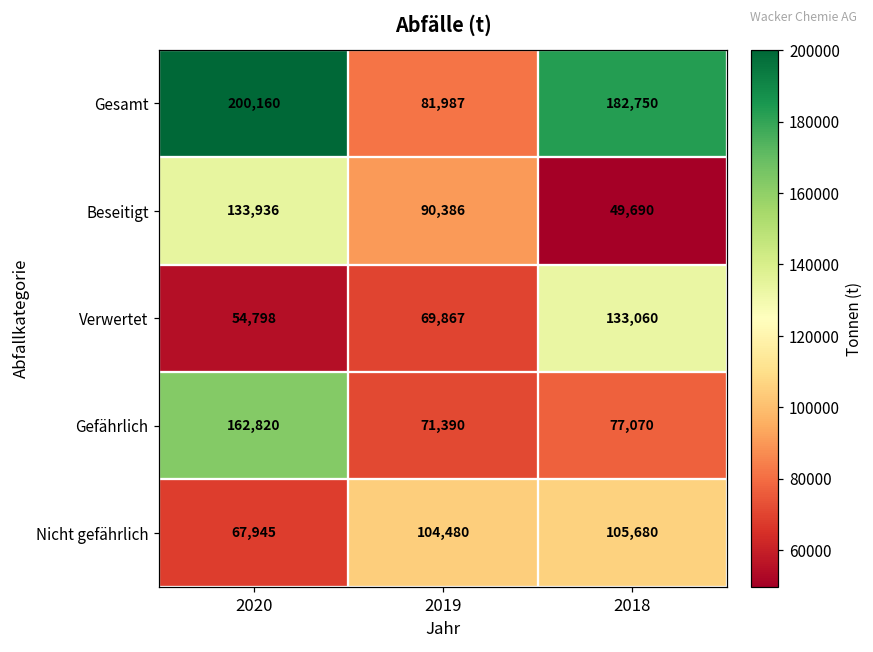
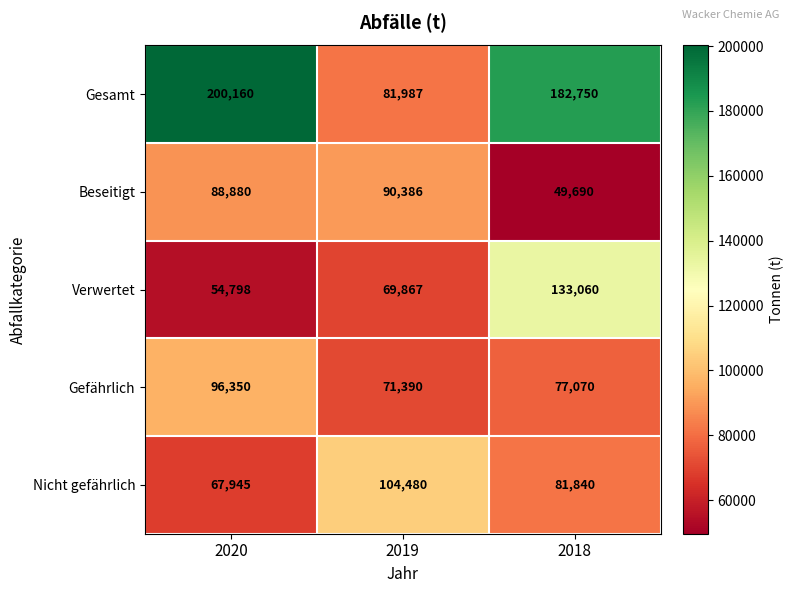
  {
    "Gesamt": {
      "2020": "200,160",
      "2019": "81,987",
      "2018": "182,750"
    },
    "Beseitigt": {
-     "2020": "133,936",
+     "2020": "88,880",
      "2019": "90,386",
      "2018": "49,690"
    },
    "Verwertet": {
      "2020": "54,798",
      "2019": "69,867",
      "2018": "133,060"
    },
    "Gefährlich": {
-     "2020": "162,820",
+     "2020": "96,350",
      "2019": "71,390",
      "2018": "77,070"
    },
    "Nicht gefährlich": {
      "2020": "67,945",
      "2019": "104,480",
-     "2018": "105,680"
+     "2018": "81,840"
    }
  }
